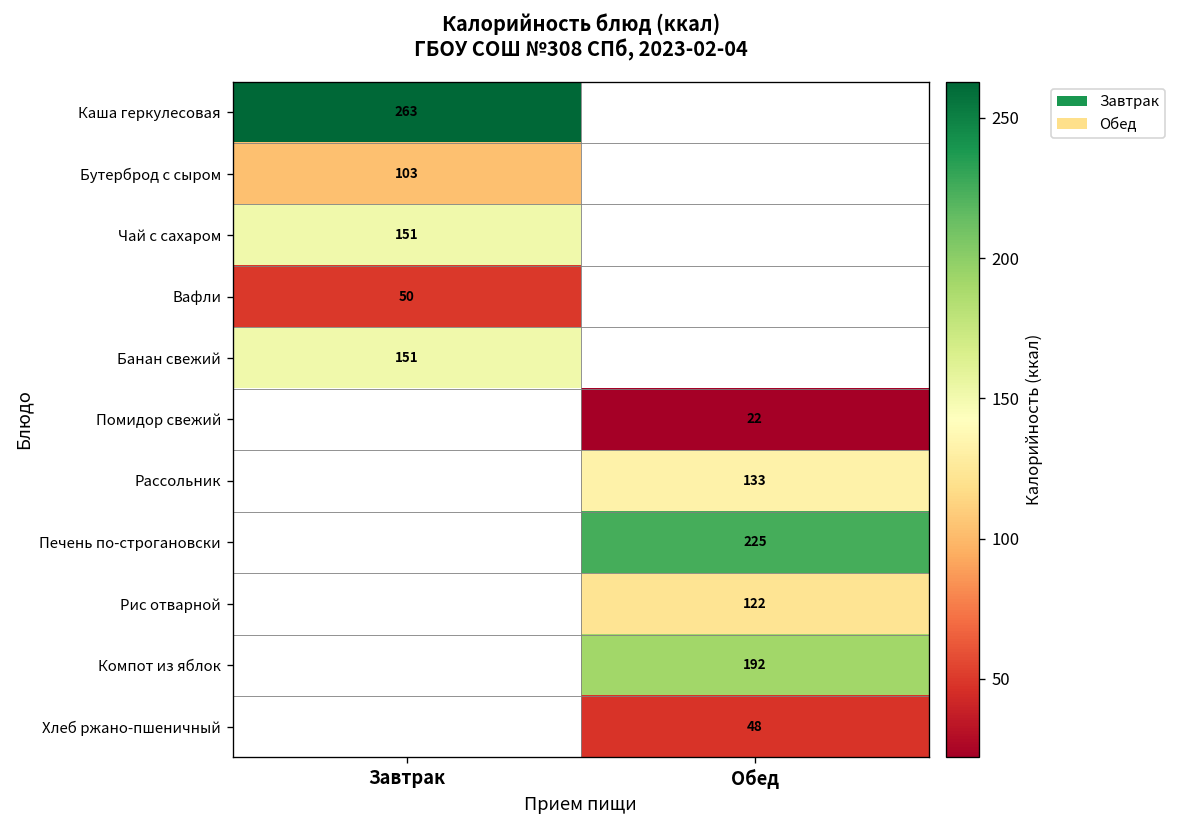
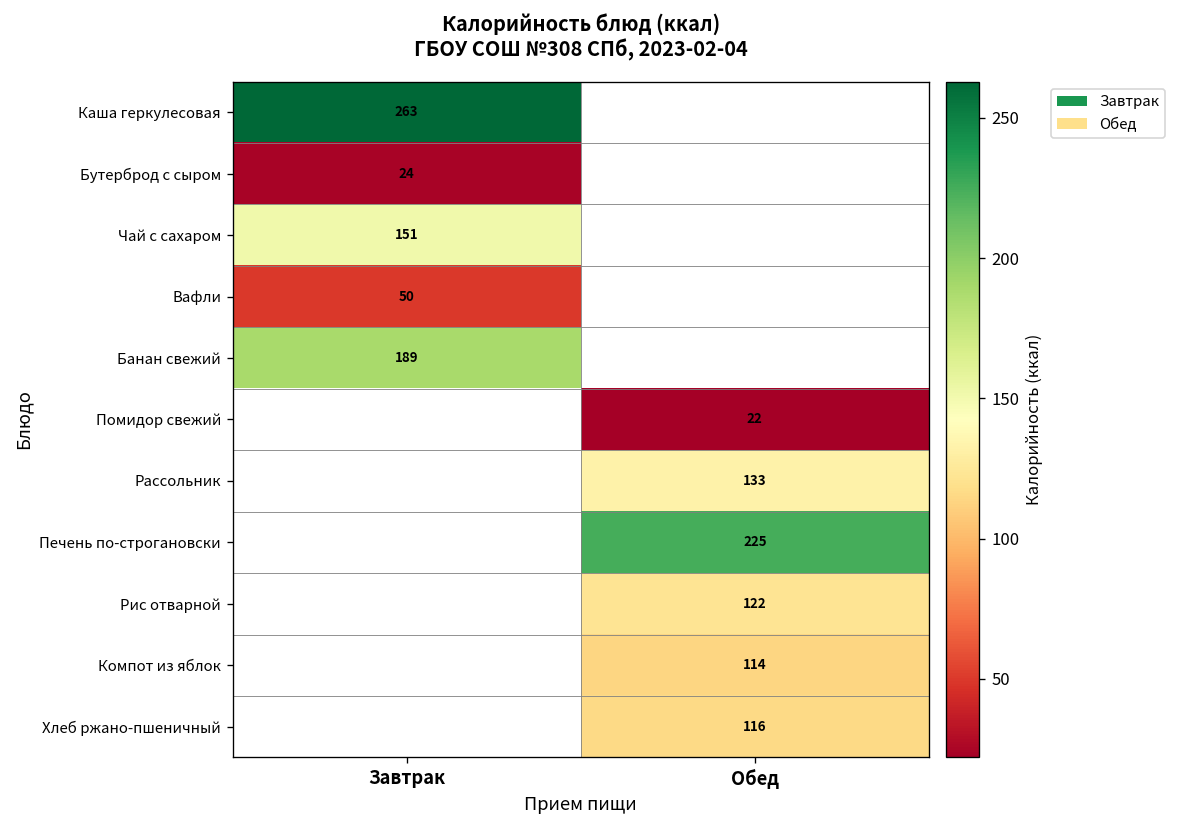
  {
    "Каша геркулесовая": {
      "Завтрак": 263
    },
    "Бутерброд с сыром": {
-     "Завтрак": 103
+     "Завтрак": 24
    },
    "Чай с сахаром": {
      "Завтрак": 151
    },
    "Вафли": {
      "Завтрак": 50
    },
    "Банан свежий": {
-     "Завтрак": 151
+     "Завтрак": 189
    },
    "Помидор свежий": {
      "Обед": 22
    },
    "Рассольник": {
      "Обед": 133
    },
    "Печень по-строгановски": {
      "Обед": 225
    },
    "Рис отварной": {
      "Обед": 122
    },
    "Компот из яблок": {
-     "Обед": 192
+     "Обед": 114
    },
    "Хлеб ржано-пшеничный": {
-     "Обед": 48
+     "Обед": 116
    }
  }
